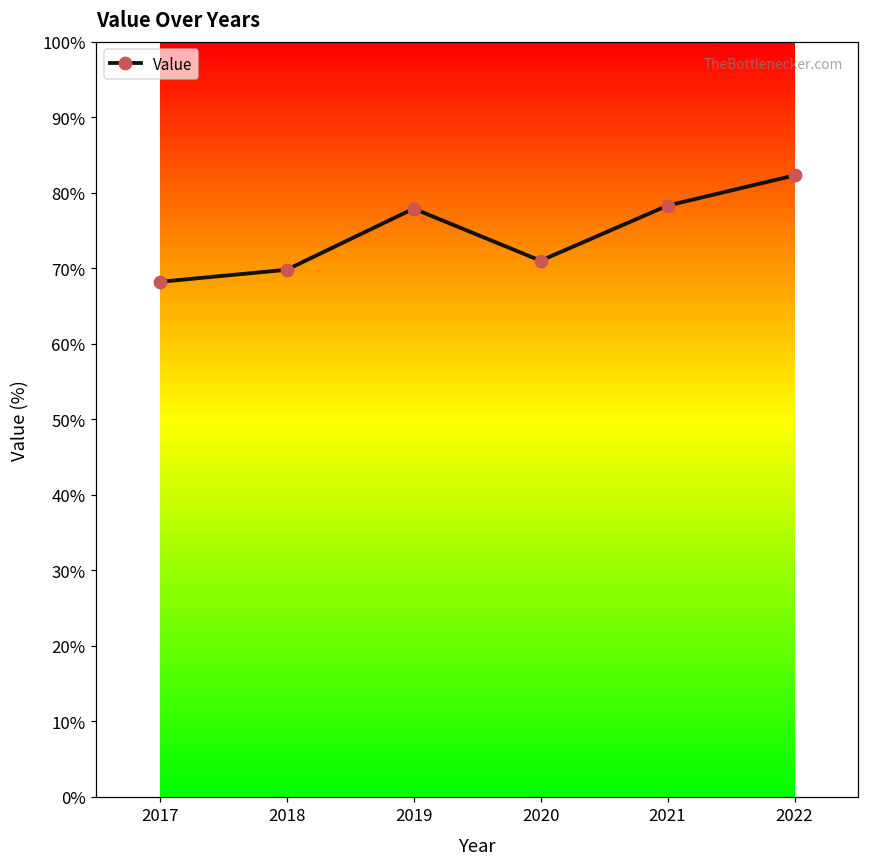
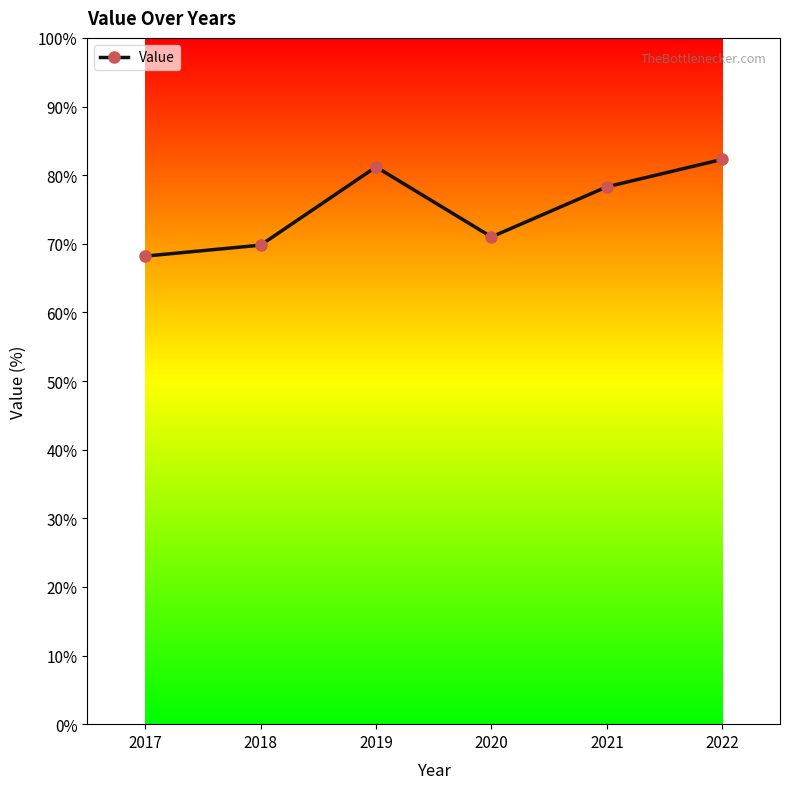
  {
    "2017": "68%",
    "2018": "70%",
-   "2019": "78%",
+   "2019": "81%",
    "2020": "71%",
    "2021": "78%",
    "2022": "82%"
  }
